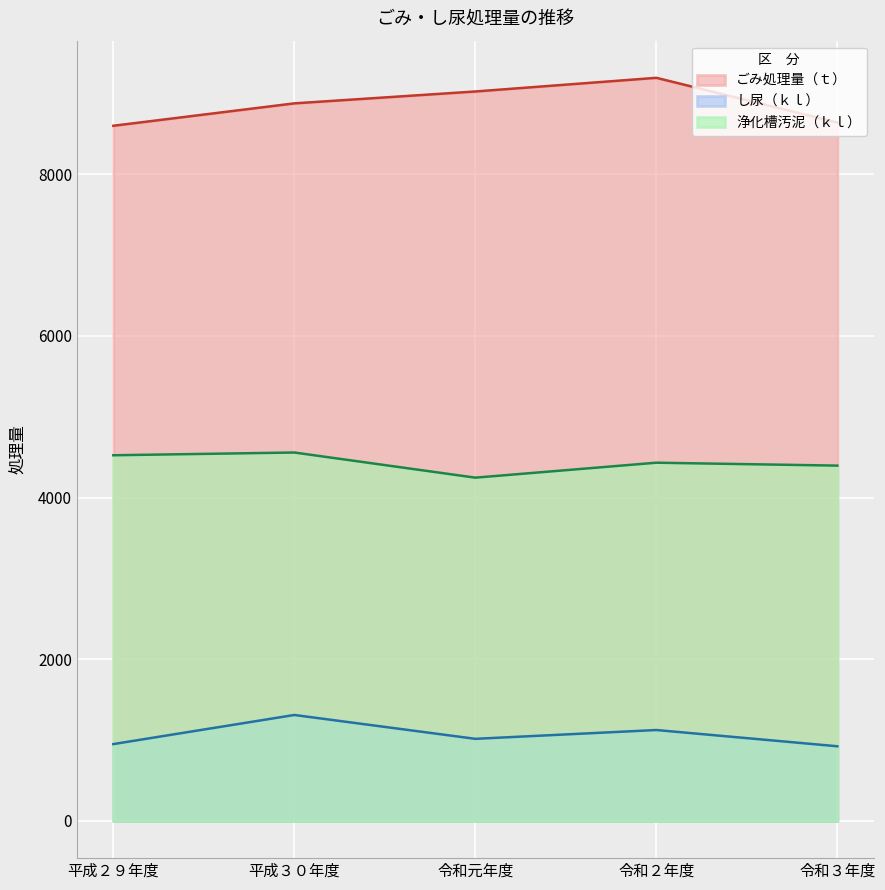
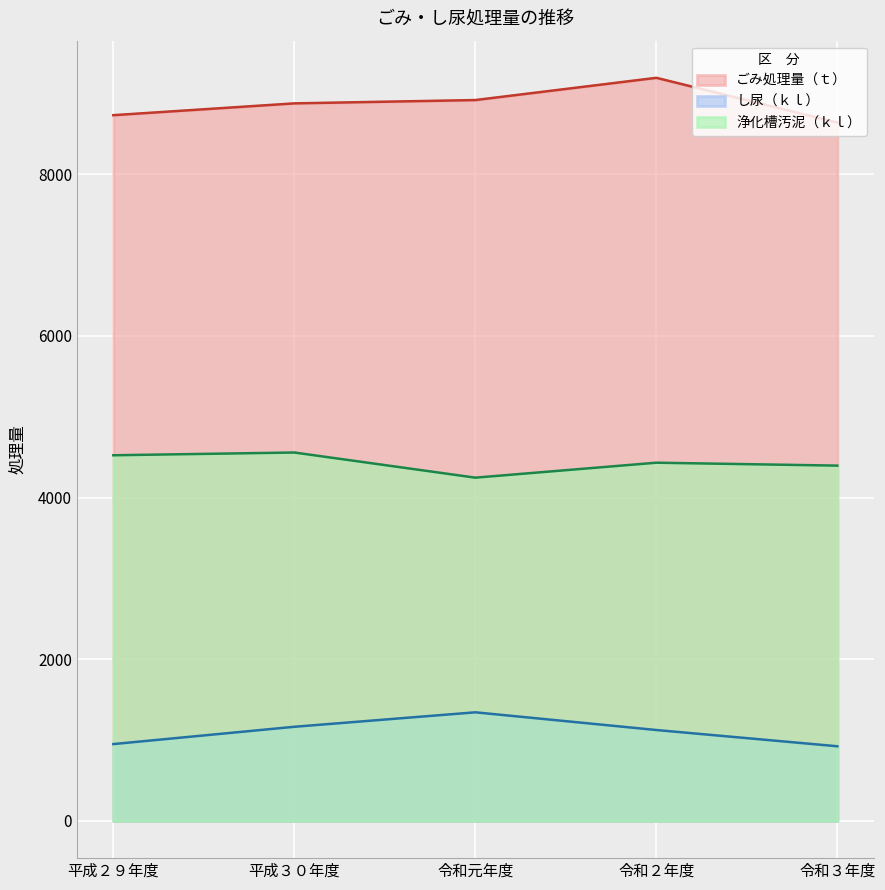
  {
    "ごみ処理量（ｔ）": {
-     "平成２９年度": 8600,
+     "平成２９年度": 8700,
      "平成３０年度": 8900,
-     "令和元年度": 9000,
+     "令和元年度": 8900,
      "令和２年度": 9200
    },
    "し尿（ｋｌ）": {
      "平成２９年度": 1000,
-     "平成３０年度": 1300,
-     "令和元年度": 1000,
+     "平成３０年度": 1200,
+     "令和元年度": 1300,
      "令和２年度": 1100,
      "令和３年度": 900
    },
    "浄化槽汚泥（ｋｌ）": {
      "平成２９年度": 4500,
      "平成３０年度": 4600,
      "令和元年度": 4200,
      "令和２年度": 4400,
      "令和３年度": 4400
    }
  }
